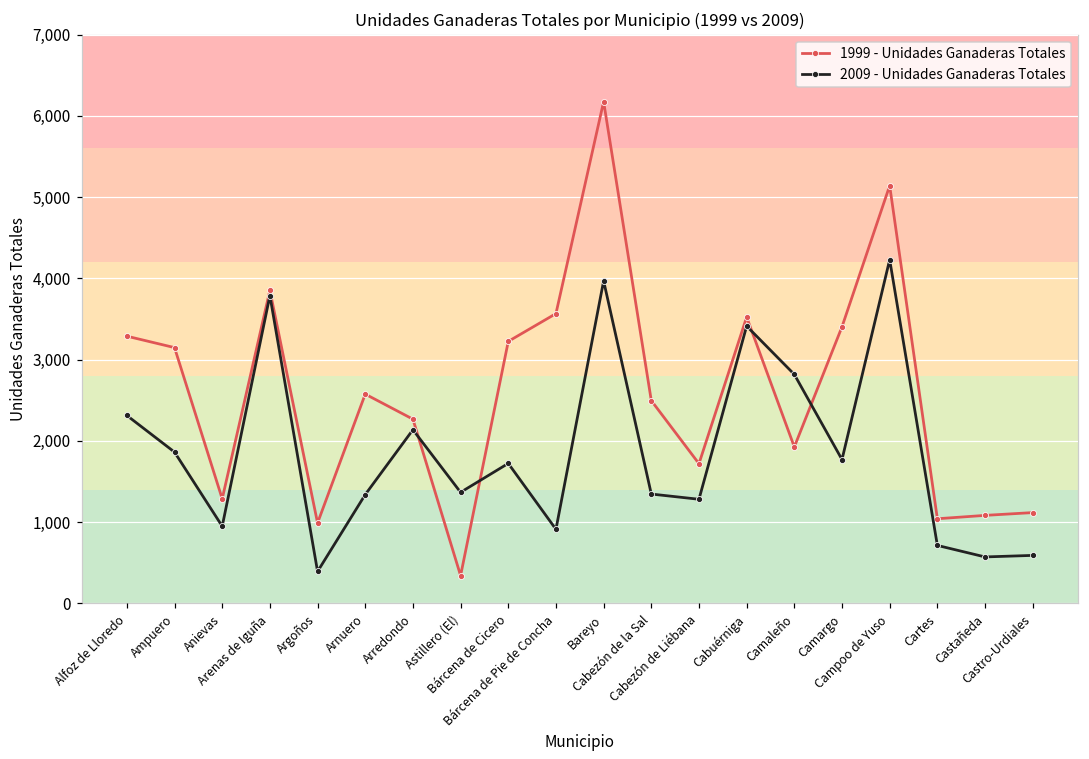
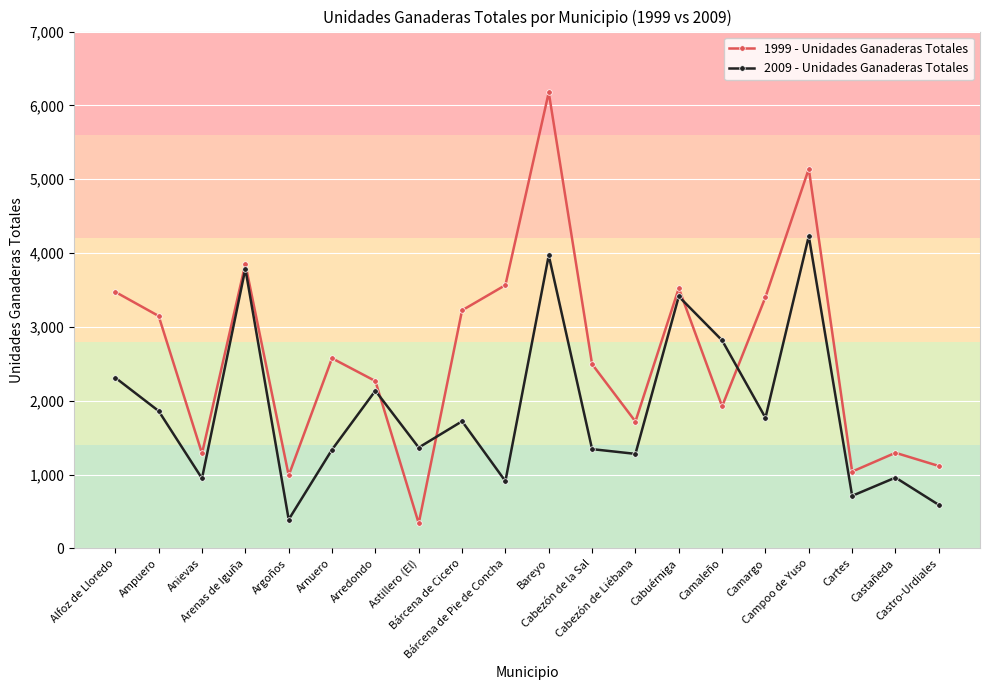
  {
    "1999 - Unidades Ganaderas Totales": {
-     "Alfoz de Lloredo": "3,300",
+     "Alfoz de Lloredo": "3,500",
      "Ampuero": "3,100",
      "Anievas": "1,300",
      "Arenas de Iguña": "3,900",
      "Argoños": "1,000",
      "Arnuero": "2,600",
      "Arredondo": "2,300",
      "Astillero (El)": "300",
      "Bárcena de Cicero": "3,200",
      "Bárcena de Pie de Concha": "3,600",
      "Bareyo": "6,200",
      "Cabezón de la Sal": "2,500",
      "Cabezón de Liébana": "1,700",
      "Cabuérniga": "3,500",
      "Camaleño": "1,900",
      "Camargo": "3,400",
      "Campoo de Yuso": "5,100",
      "Cartes": "1,000",
-     "Castañeda": "1,100",
+     "Castañeda": "1,300",
      "Castro-Urdiales": "1,100"
    },
    "2009 - Unidades Ganaderas Totales": {
      "Alfoz de Lloredo": "2,300",
      "Ampuero": "1,900",
      "Anievas": "900",
      "Arenas de Iguña": "3,800",
      "Argoños": "400",
      "Arnuero": "1,300",
      "Arredondo": "2,100",
      "Astillero (El)": "1,400",
      "Bárcena de Cicero": "1,700",
      "Bárcena de Pie de Concha": "900",
      "Bareyo": "4,000",
      "Cabezón de la Sal": "1,300",
      "Cabezón de Liébana": "1,300",
      "Cabuérniga": "3,400",
      "Camaleño": "2,800",
      "Camargo": "1,800",
      "Campoo de Yuso": "4,200",
      "Cartes": "700",
-     "Castañeda": "600",
+     "Castañeda": "1,000",
      "Castro-Urdiales": "600"
    }
  }
